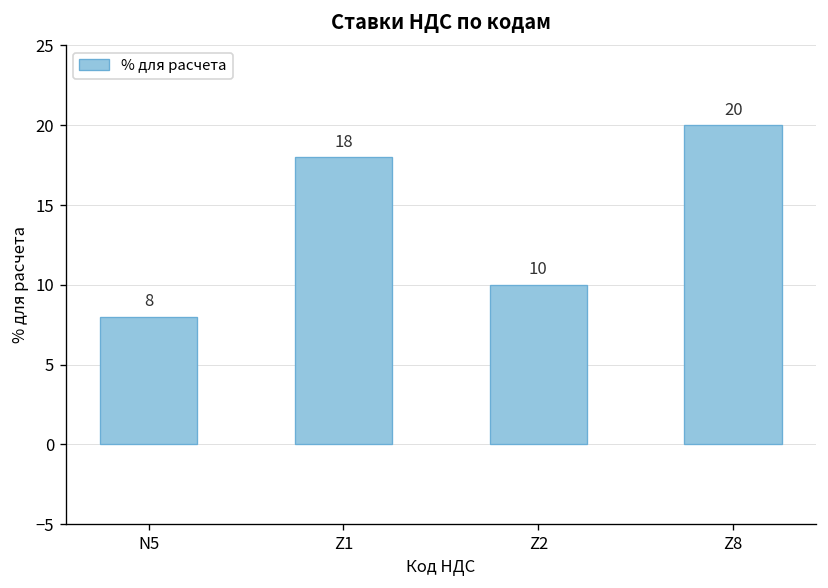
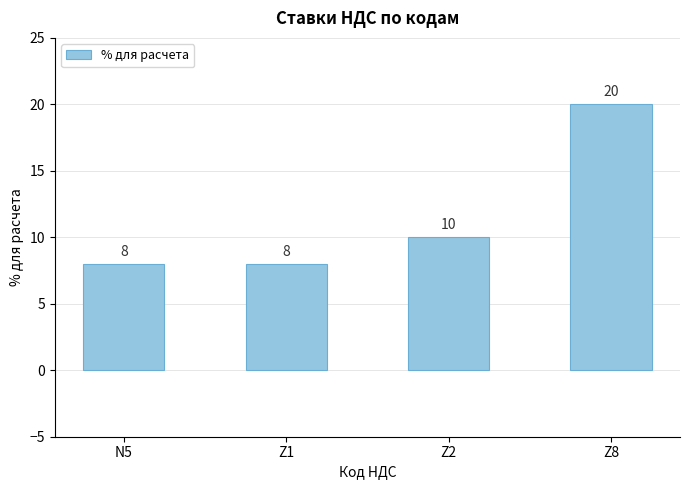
  {
    "N5": 8,
-   "Z1": 18,
+   "Z1": 8,
    "Z2": 10,
    "Z8": 20
  }
